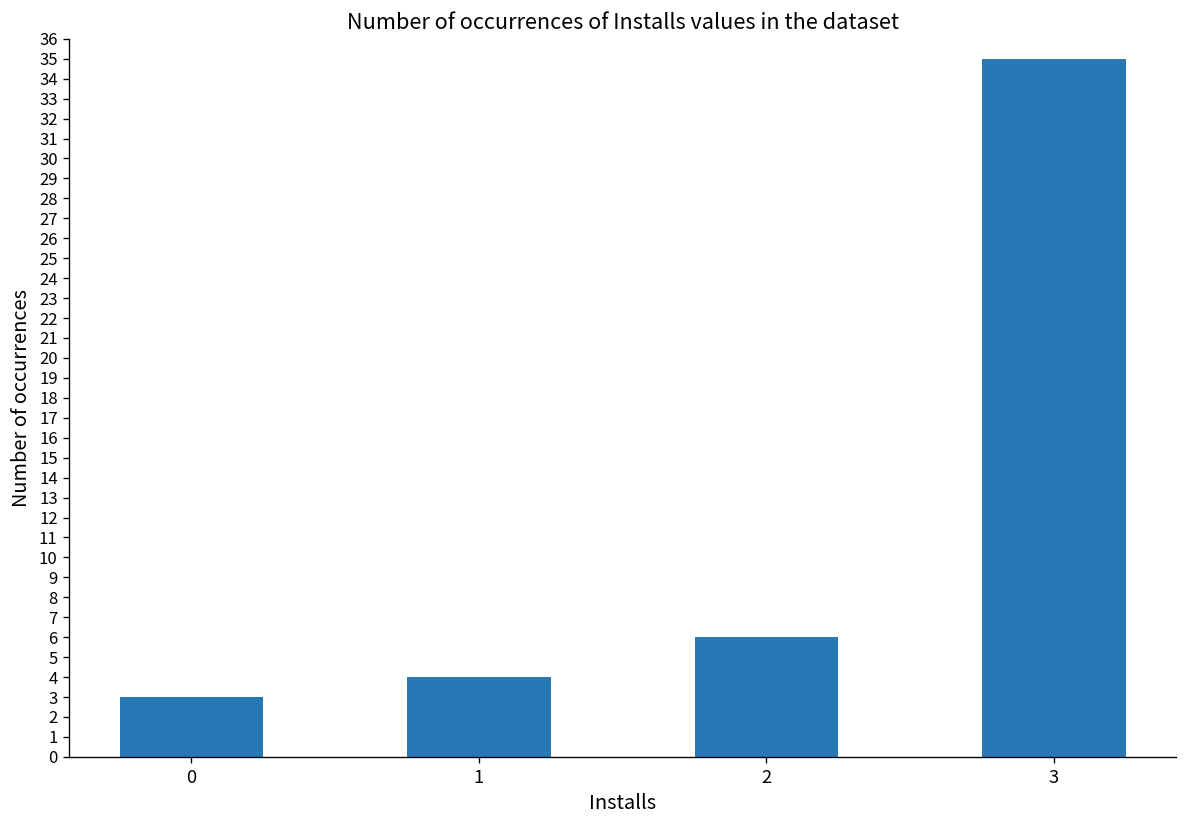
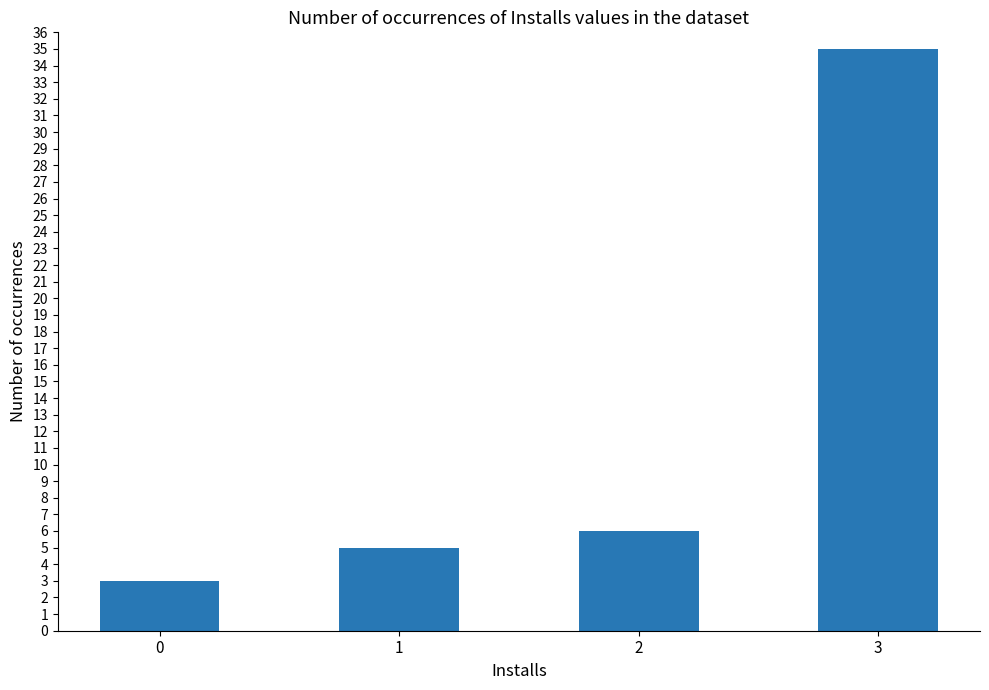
  {
    "0": 3,
-   "1": 4,
+   "1": 5,
    "2": 6,
    "3": 35
  }
